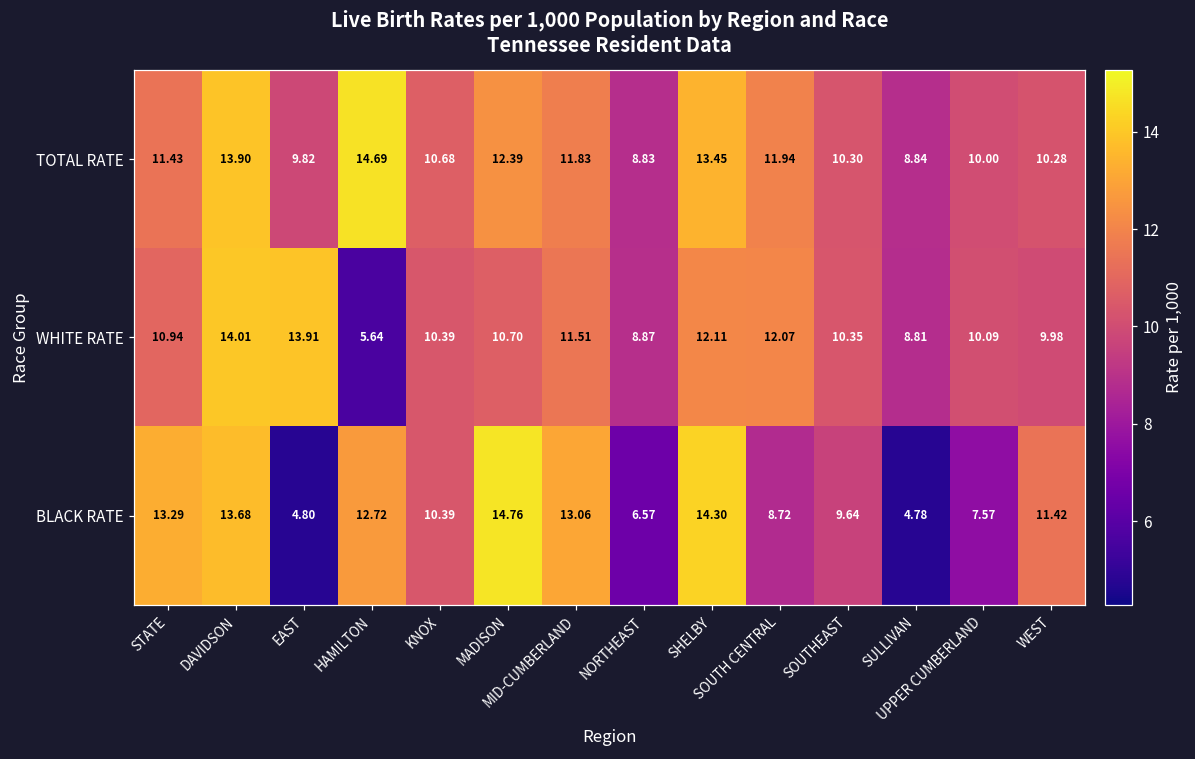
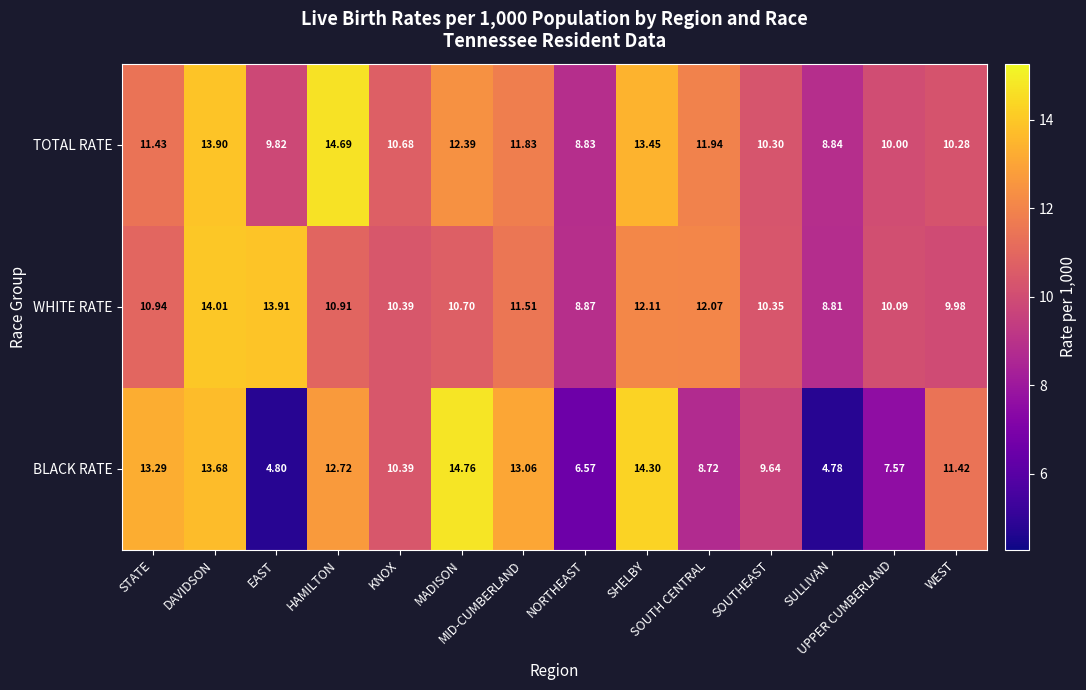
  {
    "TOTAL RATE": {
      "STATE": 11.43,
      "DAVIDSON": 13.90,
      "EAST": 9.82,
      "HAMILTON": 14.69,
      "KNOX": 10.68,
      "MADISON": 12.39,
      "MID-CUMBERLAND": 11.83,
      "NORTHEAST": 8.83,
      "SHELBY": 13.45,
      "SOUTH CENTRAL": 11.94,
      "SOUTHEAST": 10.30,
      "SULLIVAN": 8.84,
      "UPPER CUMBERLAND": 10.00,
      "WEST": 10.28
    },
    "WHITE RATE": {
      "STATE": 10.94,
      "DAVIDSON": 14.01,
      "EAST": 13.91,
-     "HAMILTON": 5.64,
+     "HAMILTON": 10.91,
      "KNOX": 10.39,
      "MADISON": 10.70,
      "MID-CUMBERLAND": 11.51,
      "NORTHEAST": 8.87,
      "SHELBY": 12.11,
      "SOUTH CENTRAL": 12.07,
      "SOUTHEAST": 10.35,
      "SULLIVAN": 8.81,
      "UPPER CUMBERLAND": 10.09,
      "WEST": 9.98
    },
    "BLACK RATE": {
      "STATE": 13.29,
      "DAVIDSON": 13.68,
      "EAST": 4.80,
      "HAMILTON": 12.72,
      "KNOX": 10.39,
      "MADISON": 14.76,
      "MID-CUMBERLAND": 13.06,
      "NORTHEAST": 6.57,
      "SHELBY": 14.30,
      "SOUTH CENTRAL": 8.72,
      "SOUTHEAST": 9.64,
      "SULLIVAN": 4.78,
      "UPPER CUMBERLAND": 7.57,
      "WEST": 11.42
    }
  }
